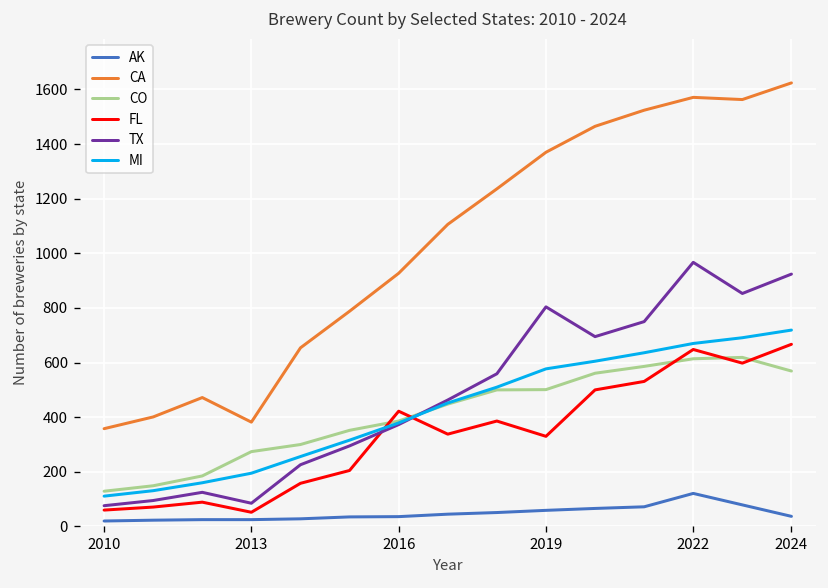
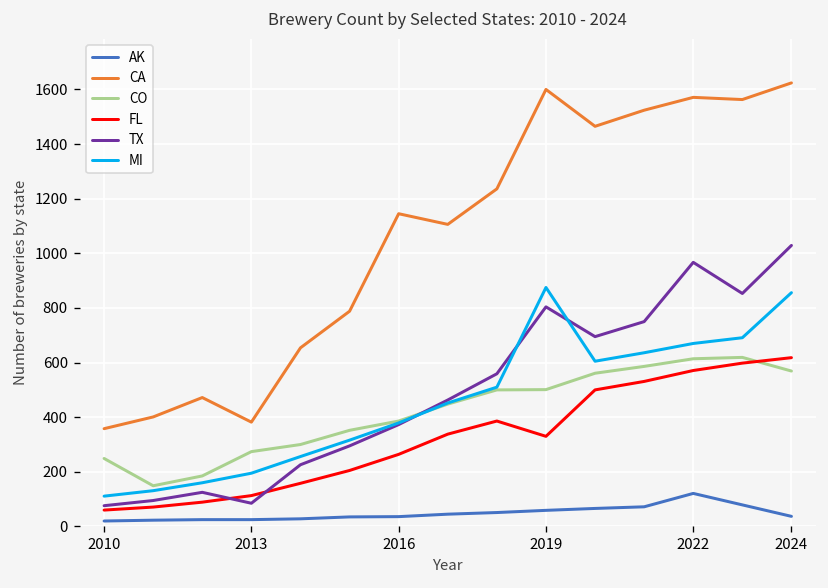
  {
    "AK": {
      "2010": 20,
      "2013": 30,
      "2016": 40,
      "2019": 60,
      "2022": 120,
      "2024": 40
    },
    "CA": {
      "2010": 360,
      "2013": 380,
-     "2016": 930,
-     "2019": 1370,
+     "2016": 1150,
+     "2019": 1600,
      "2022": 1570,
      "2024": 1620
    },
    "CO": {
-     "2010": 130,
+     "2010": 250,
      "2013": 270,
      "2019": 500,
      "2022": 610,
      "2024": 570
    },
    "FL": {
      "2010": 60,
-     "2013": 50,
-     "2016": 420,
+     "2013": 110,
+     "2016": 260,
      "2019": 330,
-     "2022": 650,
-     "2024": 670
+     "2022": 570,
+     "2024": 620
    },
    "TX": {
      "2010": 80,
      "2013": 90,
      "2019": 800,
      "2022": 970,
-     "2024": 920
+     "2024": 1030
    },
    "MI": {
      "2010": 110,
      "2013": 200,
-     "2019": 580,
+     "2019": 880,
      "2022": 670,
-     "2024": 720
+     "2024": 860
    }
  }
